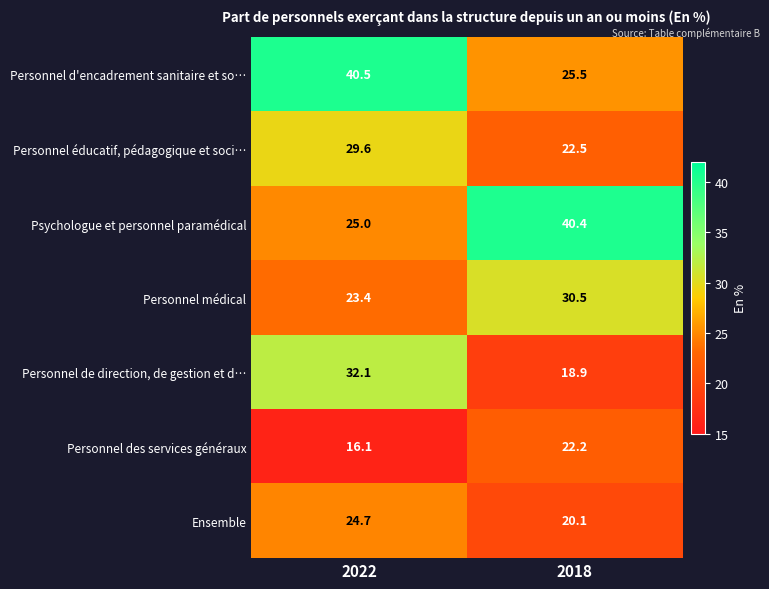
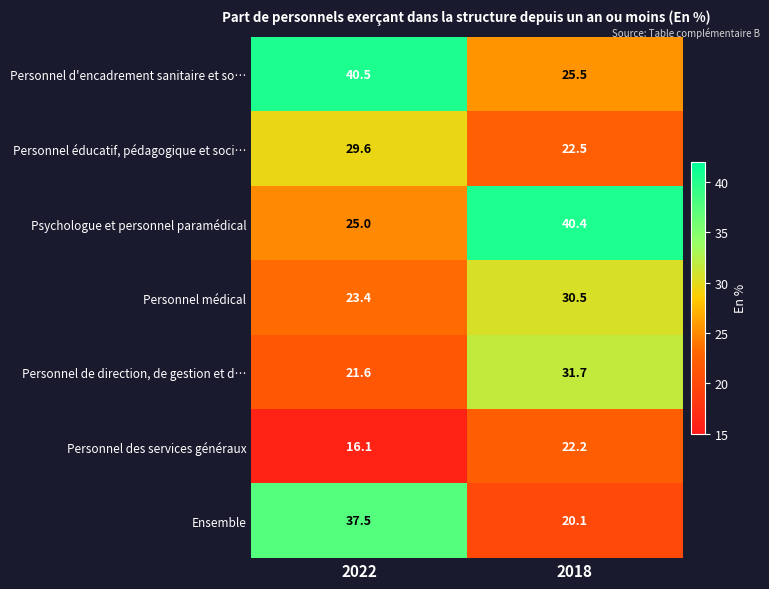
  {
    "Personnel d'encadrement sanitaire et so…": {
      "2022": 40.5,
      "2018": 25.5
    },
    "Personnel éducatif, pédagogique et soci…": {
      "2022": 29.6,
      "2018": 22.5
    },
    "Psychologue et personnel paramédical": {
      "2022": 25.0,
      "2018": 40.4
    },
    "Personnel médical": {
      "2022": 23.4,
      "2018": 30.5
    },
    "Personnel de direction, de gestion et d…": {
-     "2022": 32.1,
-     "2018": 18.9
+     "2022": 21.6,
+     "2018": 31.7
    },
    "Personnel des services généraux": {
      "2022": 16.1,
      "2018": 22.2
    },
    "Ensemble": {
-     "2022": 24.7,
+     "2022": 37.5,
      "2018": 20.1
    }
  }
